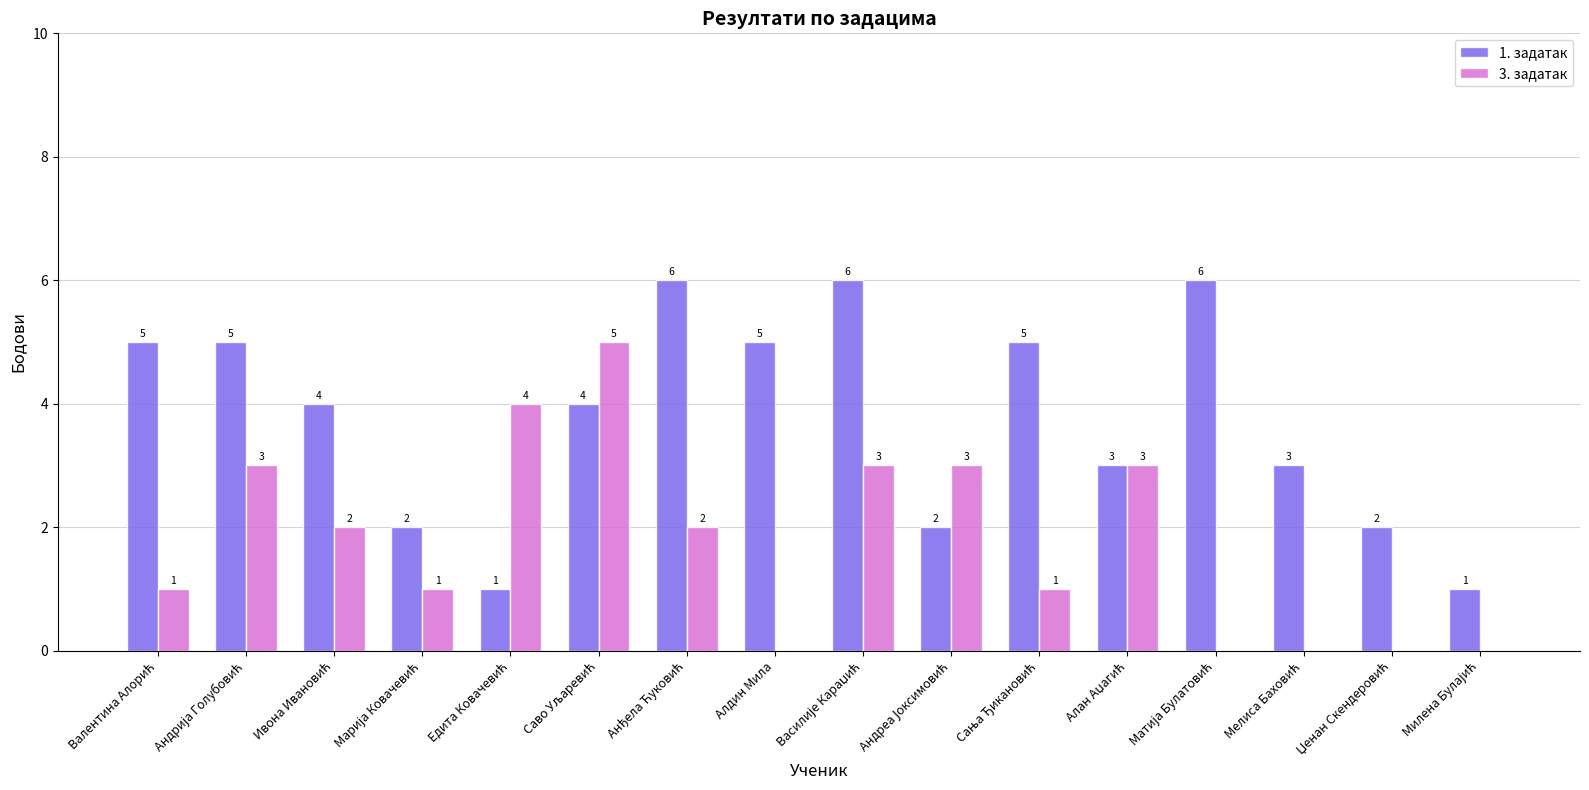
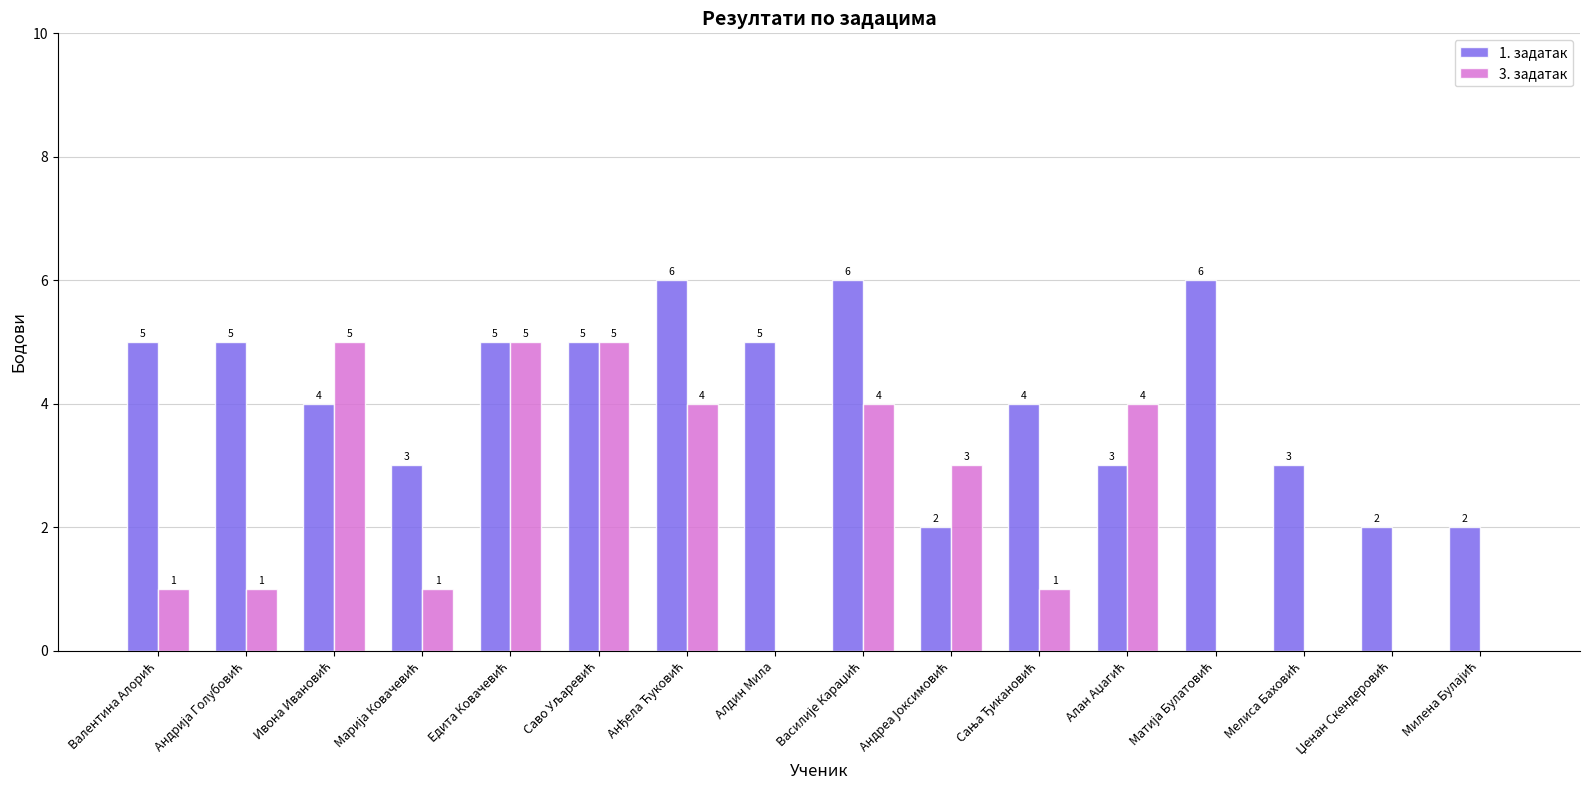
  {
    "1. задатак": {
      "Валентина Алорић": 5,
      "Андрија Голубовић": 5,
      "Ивона Ивановић": 4,
-     "Марија Ковачевић": 2,
-     "Едита Ковачевић": 1,
-     "Саво Уљаревић": 4,
+     "Марија Ковачевић": 3,
+     "Едита Ковачевић": 5,
+     "Саво Уљаревић": 5,
      "Анђела Ћуковић": 6,
      "Алдин Мила": 5,
      "Василије Караџић": 6,
      "Андреа Јоксимовић": 2,
-     "Сања Ђикановић": 5,
+     "Сања Ђикановић": 4,
      "Алан Аџагић": 3,
      "Матија Булатовић": 6,
      "Мелиса Баховић": 3,
      "Џенан Скендеровић": 2,
-     "Милена Булајић": 1
+     "Милена Булајић": 2
    },
    "3. задатак": {
      "Валентина Алорић": 1,
-     "Андрија Голубовић": 3,
-     "Ивона Ивановић": 2,
+     "Андрија Голубовић": 1,
+     "Ивона Ивановић": 5,
      "Марија Ковачевић": 1,
-     "Едита Ковачевић": 4,
+     "Едита Ковачевић": 5,
      "Саво Уљаревић": 5,
-     "Анђела Ћуковић": 2,
-     "Василије Караџић": 3,
+     "Анђела Ћуковић": 4,
+     "Василије Караџић": 4,
      "Андреа Јоксимовић": 3,
      "Сања Ђикановић": 1,
-     "Алан Аџагић": 3
+     "Алан Аџагић": 4
    }
  }
